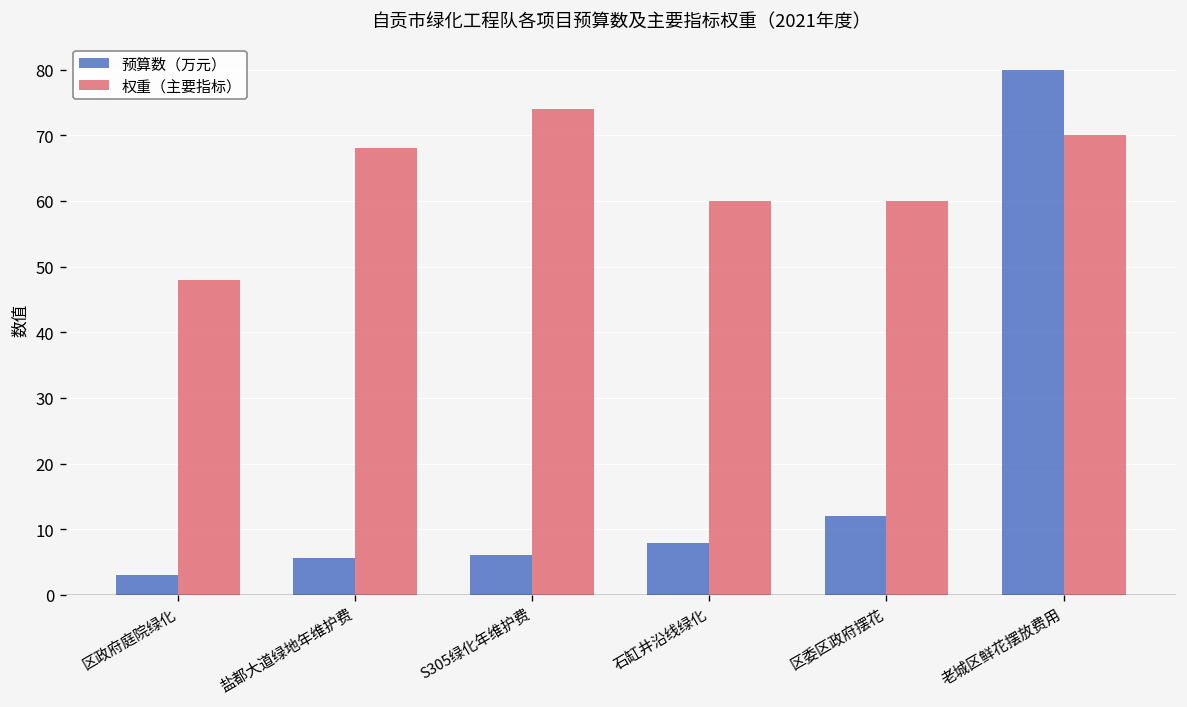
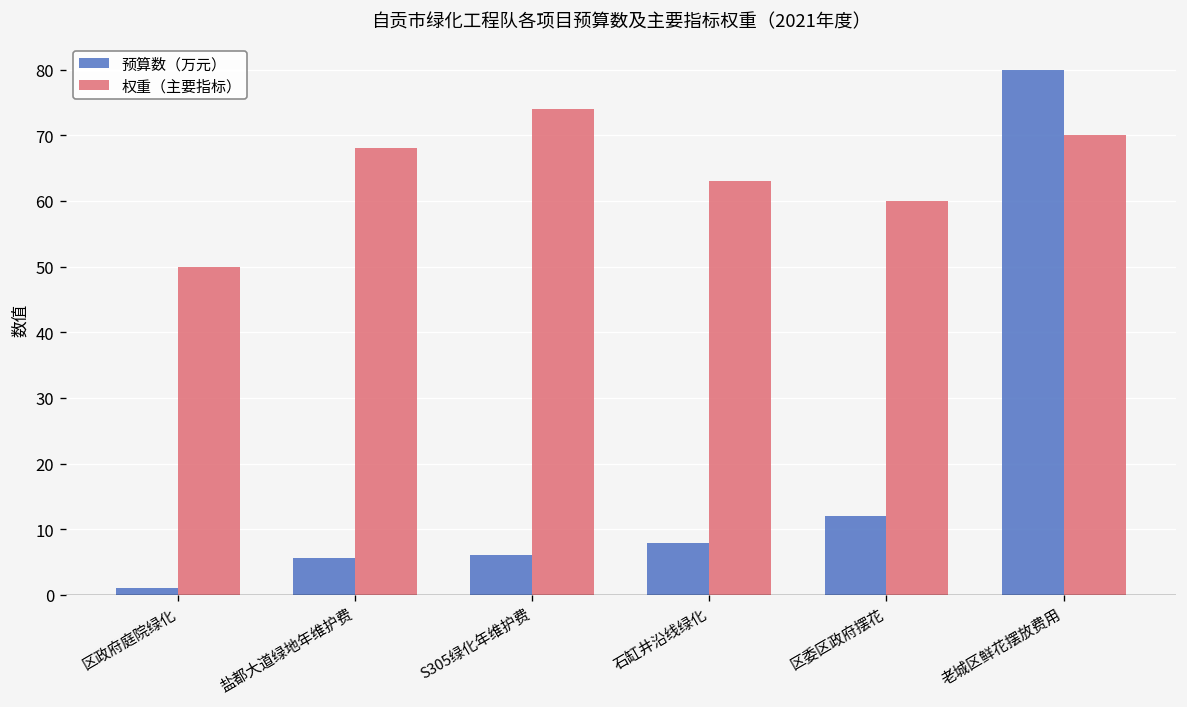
  {
    "预算数（万元）": {
-     "区政府庭院绿化": 3,
+     "区政府庭院绿化": 1,
      "盐都大道绿地年维护费": 6,
      "S305绿化年维护费": 6,
      "石缸井沿线绿化": 8,
      "区委区政府摆花": 12,
      "老城区鲜花摆放费用": 80
    },
    "权重（主要指标）": {
-     "区政府庭院绿化": 48,
+     "区政府庭院绿化": 50,
      "盐都大道绿地年维护费": 68,
      "S305绿化年维护费": 74,
-     "石缸井沿线绿化": 60,
+     "石缸井沿线绿化": 63,
      "区委区政府摆花": 60,
      "老城区鲜花摆放费用": 70
    }
  }
